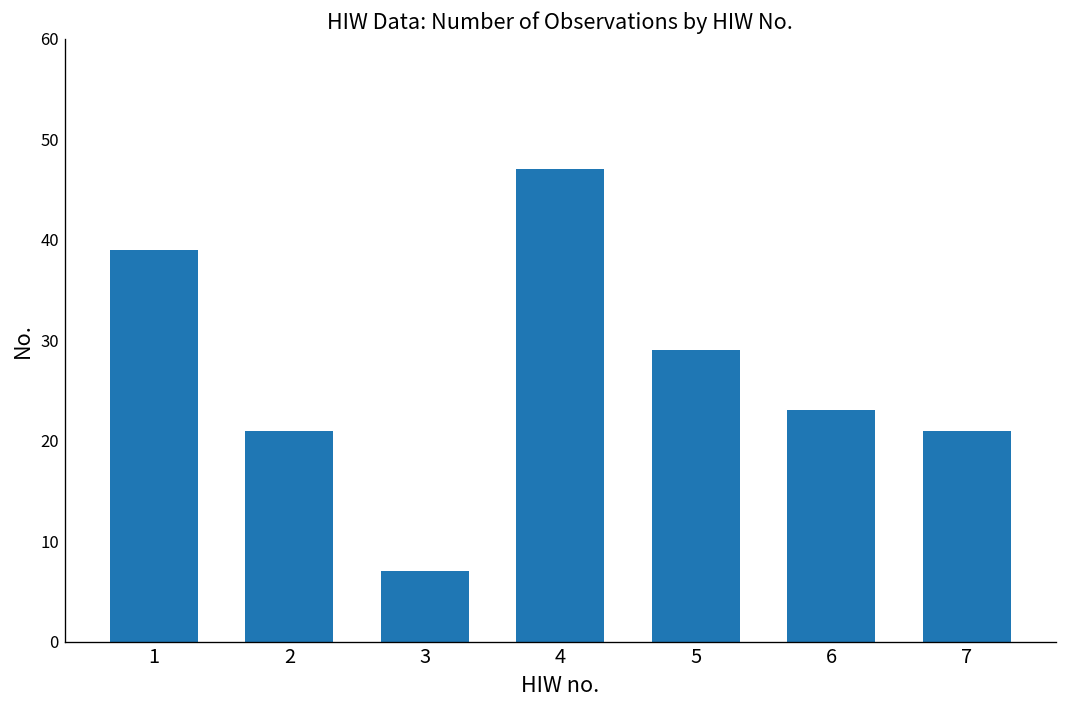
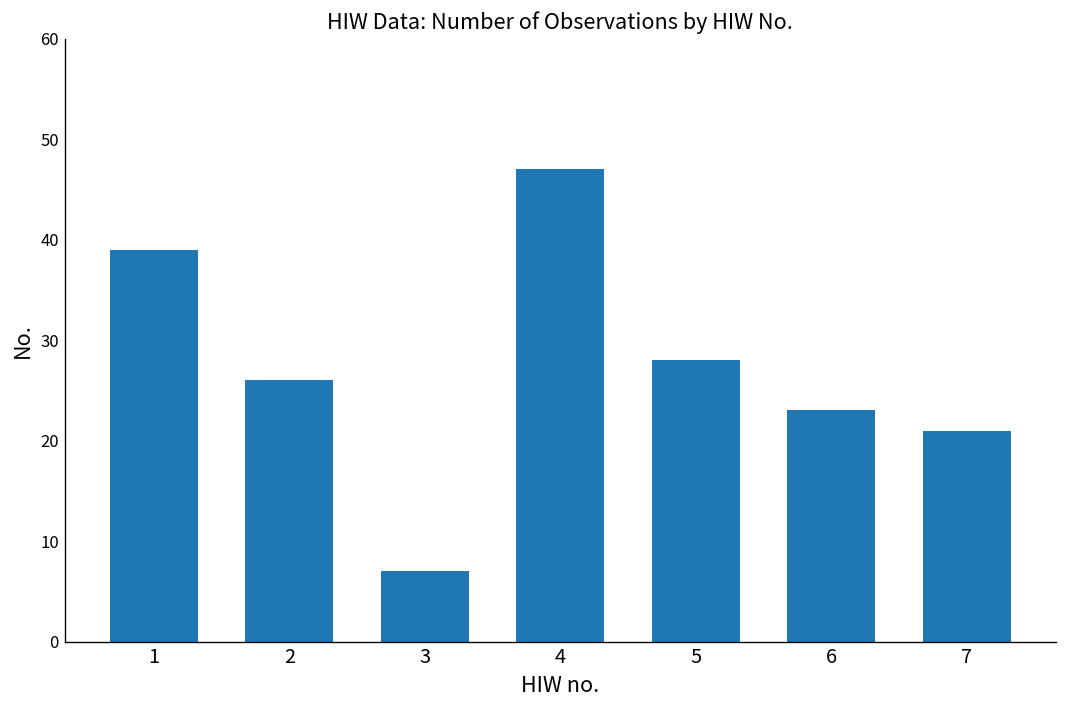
  {
    "1": 39,
-   "2": 21,
+   "2": 26,
    "3": 7,
    "4": 47,
-   "5": 29,
+   "5": 28,
    "6": 23,
    "7": 21
  }
